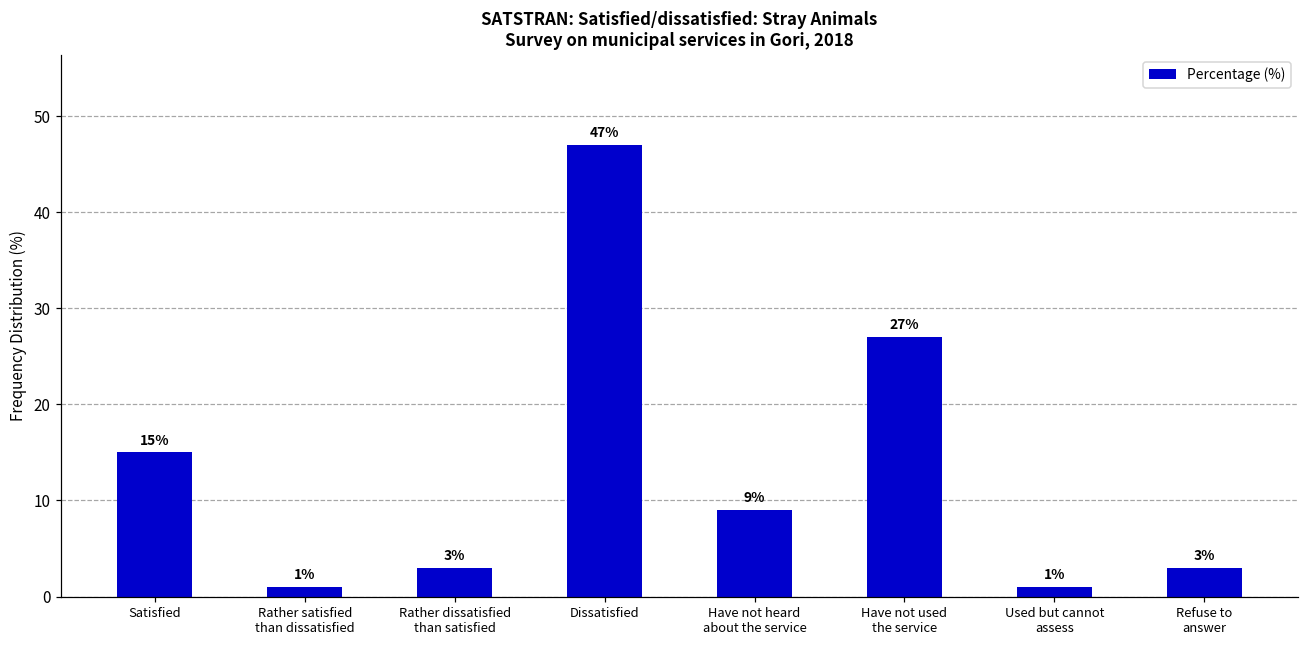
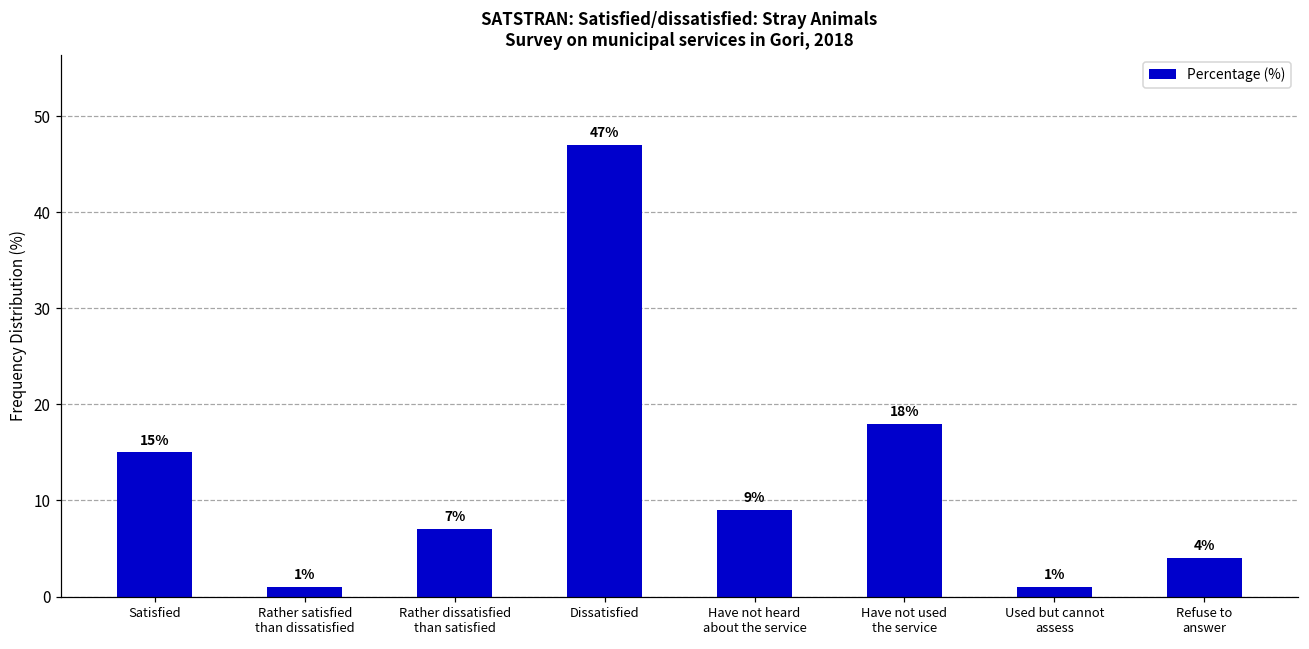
  {
    "Satisfied": "15%",
    "Rather satisfied than dissatisfied": "1%",
-   "Rather dissatisfied than satisfied": "3%",
+   "Rather dissatisfied than satisfied": "7%",
    "Dissatisfied": "47%",
    "Have not heard about the service": "9%",
-   "Have not used the service": "27%",
+   "Have not used the service": "18%",
    "Used but cannot assess": "1%",
-   "Refuse to answer": "3%"
+   "Refuse to answer": "4%"
  }
